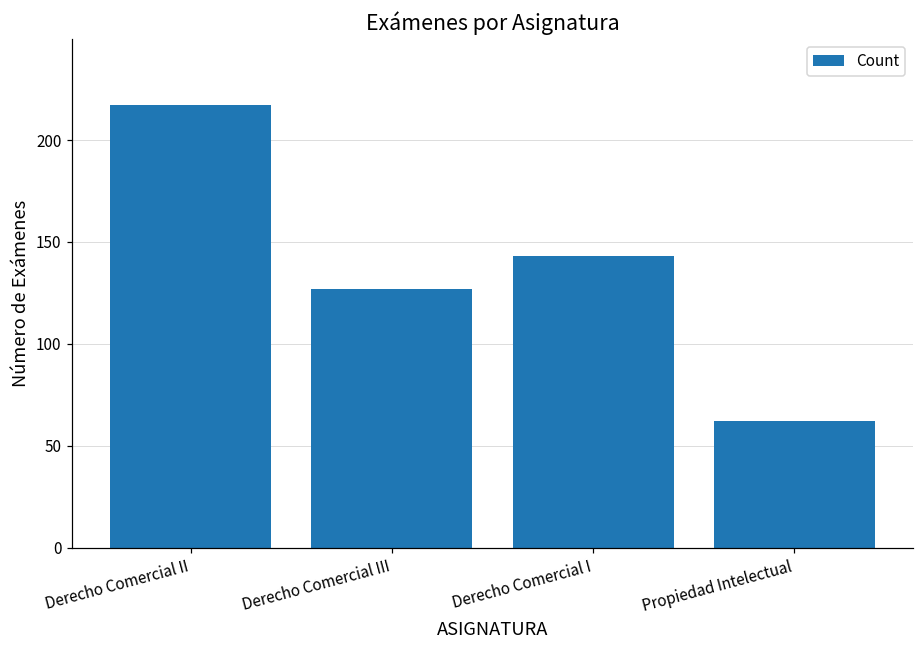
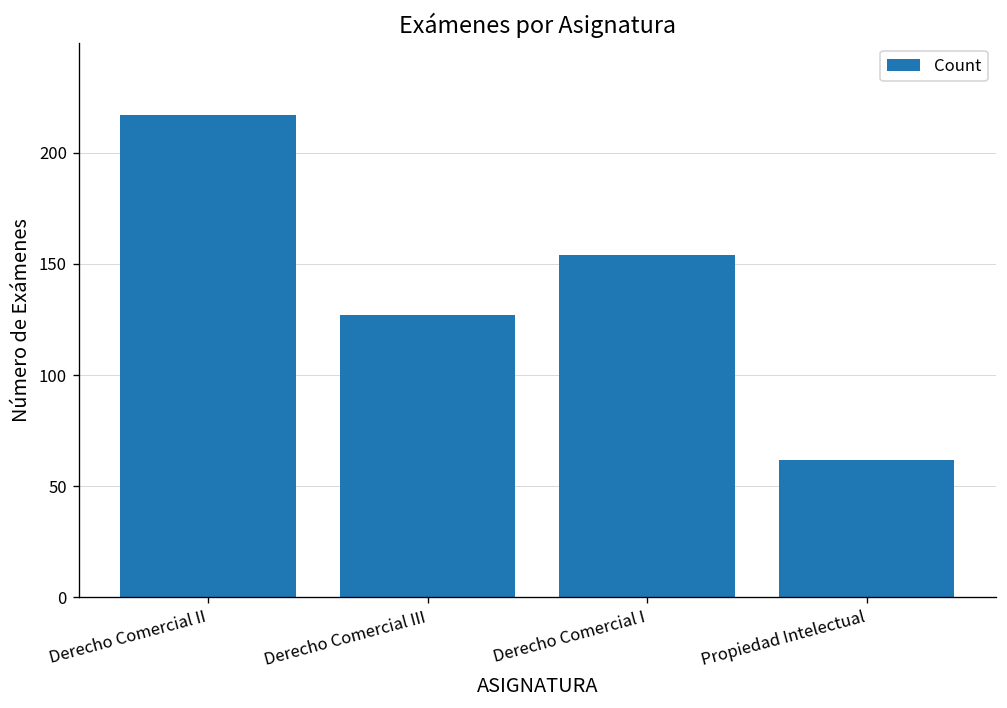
  {
    "Derecho Comercial II": 217,
    "Derecho Comercial III": 127,
-   "Derecho Comercial I": 143,
+   "Derecho Comercial I": 154,
    "Propiedad Intelectual": 62
  }
